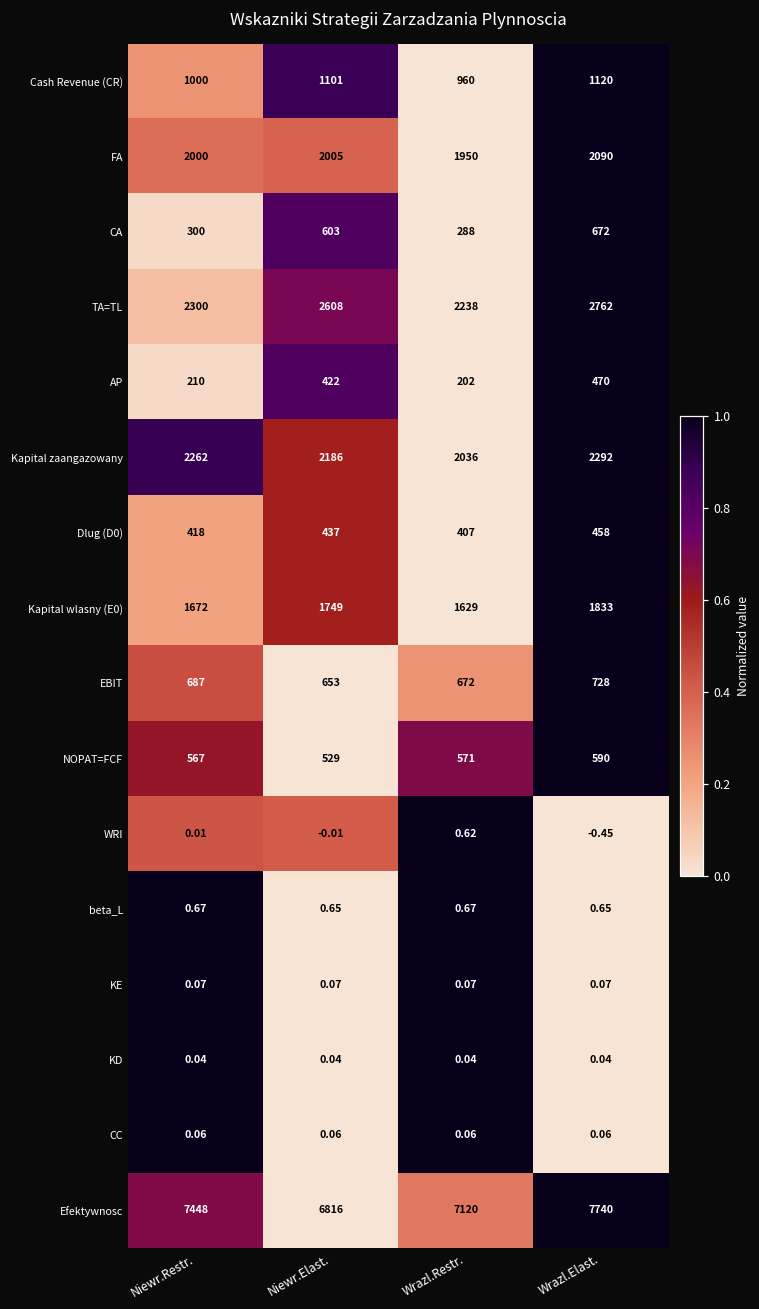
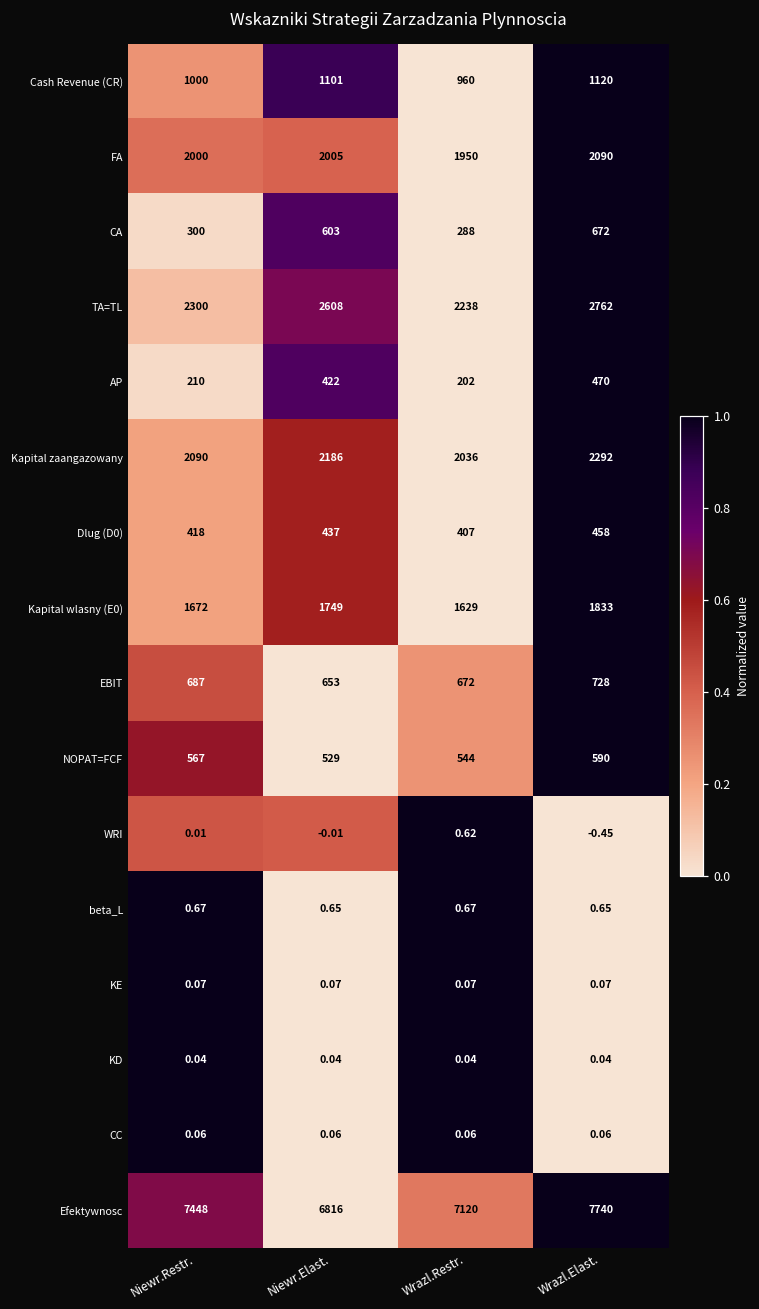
  {
    "Cash Revenue (CR)": {
      "Niewr.Restr.": 1000,
      "Niewr.Elast.": 1101,
      "Wrazl.Restr.": 960,
      "Wrazl.Elast.": 1120
    },
    "FA": {
      "Niewr.Restr.": 2000,
      "Niewr.Elast.": 2005,
      "Wrazl.Restr.": 1950,
      "Wrazl.Elast.": 2090
    },
    "CA": {
      "Niewr.Restr.": 300,
      "Niewr.Elast.": 603,
      "Wrazl.Restr.": 288,
      "Wrazl.Elast.": 672
    },
    "TA=TL": {
      "Niewr.Restr.": 2300,
      "Niewr.Elast.": 2608,
      "Wrazl.Restr.": 2238,
      "Wrazl.Elast.": 2762
    },
    "AP": {
      "Niewr.Restr.": 210,
      "Niewr.Elast.": 422,
      "Wrazl.Restr.": 202,
      "Wrazl.Elast.": 470
    },
    "Kapital zaangazowany": {
-     "Niewr.Restr.": 2262,
+     "Niewr.Restr.": 2090,
      "Niewr.Elast.": 2186,
      "Wrazl.Restr.": 2036,
      "Wrazl.Elast.": 2292
    },
    "Dlug (D0)": {
      "Niewr.Restr.": 418,
      "Niewr.Elast.": 437,
      "Wrazl.Restr.": 407,
      "Wrazl.Elast.": 458
    },
    "Kapital wlasny (E0)": {
      "Niewr.Restr.": 1672,
      "Niewr.Elast.": 1749,
      "Wrazl.Restr.": 1629,
      "Wrazl.Elast.": 1833
    },
    "EBIT": {
      "Niewr.Restr.": 687,
      "Niewr.Elast.": 653,
      "Wrazl.Restr.": 672,
      "Wrazl.Elast.": 728
    },
    "NOPAT=FCF": {
      "Niewr.Restr.": 567,
      "Niewr.Elast.": 529,
-     "Wrazl.Restr.": 571,
+     "Wrazl.Restr.": 544,
      "Wrazl.Elast.": 590
    },
    "WRI": {
      "Niewr.Restr.": 0.01,
      "Niewr.Elast.": -0.01,
      "Wrazl.Restr.": 0.62,
      "Wrazl.Elast.": -0.45
    },
    "beta_L": {
      "Niewr.Restr.": 0.67,
      "Niewr.Elast.": 0.65,
      "Wrazl.Restr.": 0.67,
      "Wrazl.Elast.": 0.65
    },
    "KE": {
      "Niewr.Restr.": 0.07,
      "Niewr.Elast.": 0.07,
      "Wrazl.Restr.": 0.07,
      "Wrazl.Elast.": 0.07
    },
    "KD": {
      "Niewr.Restr.": 0.04,
      "Niewr.Elast.": 0.04,
      "Wrazl.Restr.": 0.04,
      "Wrazl.Elast.": 0.04
    },
    "CC": {
      "Niewr.Restr.": 0.06,
      "Niewr.Elast.": 0.06,
      "Wrazl.Restr.": 0.06,
      "Wrazl.Elast.": 0.06
    },
    "Efektywnosc": {
      "Niewr.Restr.": 7448,
      "Niewr.Elast.": 6816,
      "Wrazl.Restr.": 7120,
      "Wrazl.Elast.": 7740
    }
  }
